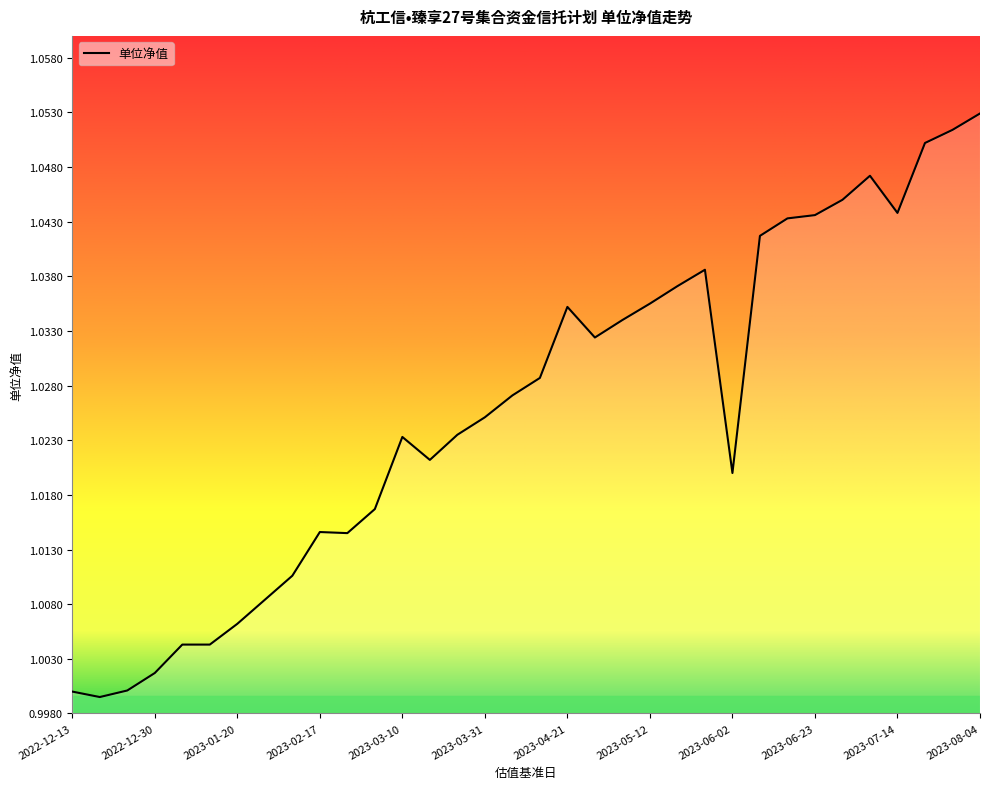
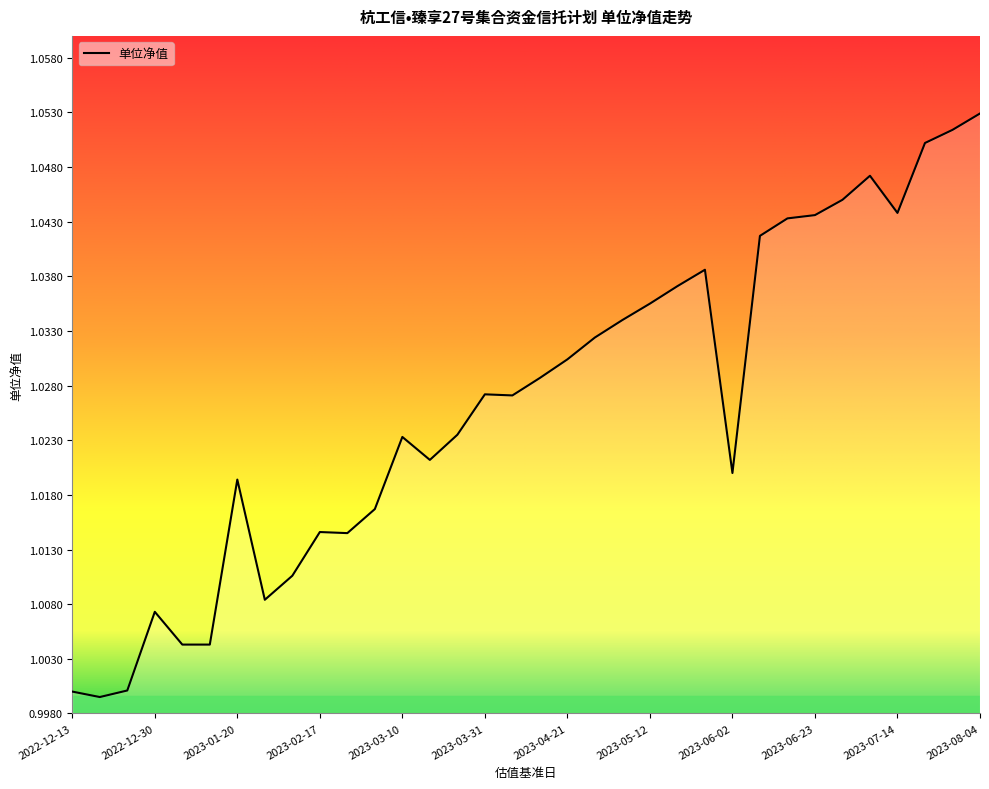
  {
    "2022-12-13": 1.0000,
-   "2022-12-30": 1.0017,
-   "2023-01-20": 1.0062,
+   "2022-12-30": 1.0073,
+   "2023-01-20": 1.0194,
    "2023-02-17": 1.0146,
    "2023-03-10": 1.0233,
-   "2023-03-31": 1.0251,
-   "2023-04-21": 1.0352,
+   "2023-03-31": 1.0272,
+   "2023-04-21": 1.0304,
    "2023-05-12": 1.0355,
    "2023-06-02": 1.0200,
    "2023-06-23": 1.0436,
    "2023-07-14": 1.0438,
    "2023-08-04": 1.0529
  }
